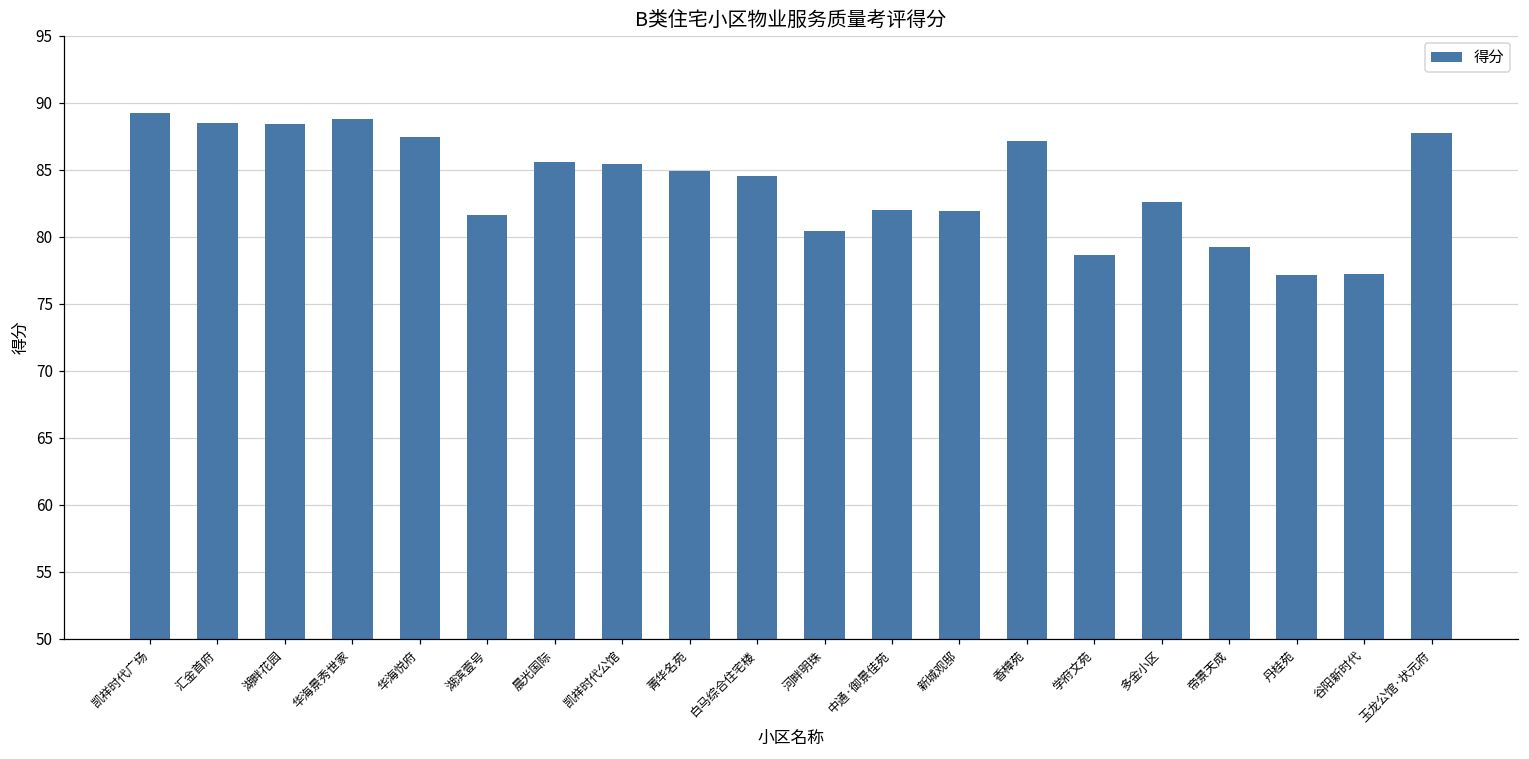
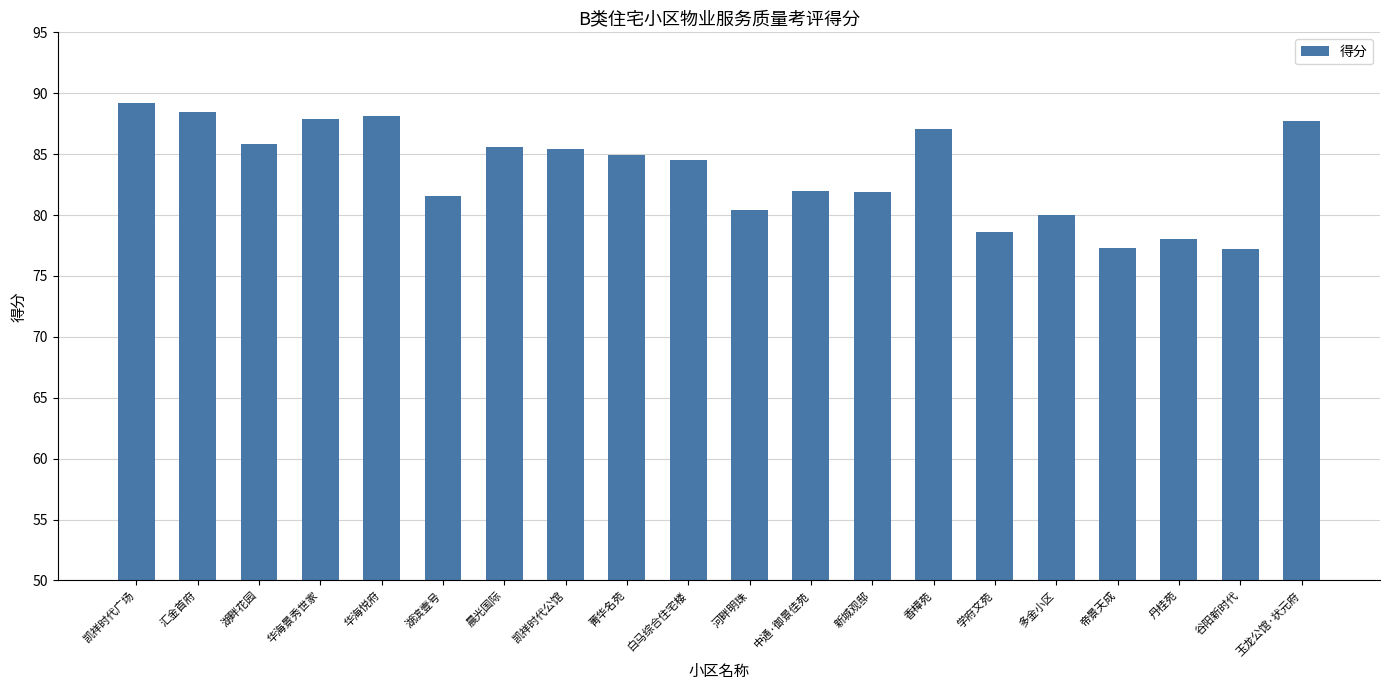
  {
    "凯祥时代广场": 89.2,
    "汇金首府": 88.5,
-   "湖畔花园": 88.4,
-   "华海景秀世家": 88.8,
-   "华海悦府": 87.4,
+   "湖畔花园": 85.8,
+   "华海景秀世家": 87.9,
+   "华海悦府": 88.1,
    "湖滨壹号": 81.6,
    "晨光国际": 85.6,
    "凯祥时代公馆": 85.4,
    "菁华名苑": 84.9,
    "白马综合住宅楼": 84.5,
    "河畔明珠": 80.4,
    "中通·御景佳苑": 82.0,
    "新城观邸": 81.9,
    "香樟苑": 87.1,
    "学府文苑": 78.6,
-   "多金小区": 82.6,
-   "帝景天成": 79.2,
-   "丹桂苑": 77.1,
+   "多金小区": 80.0,
+   "帝景天成": 77.3,
+   "丹桂苑": 78.0,
    "谷阳新时代": 77.2,
    "玉龙公馆·状元府": 87.7
  }
